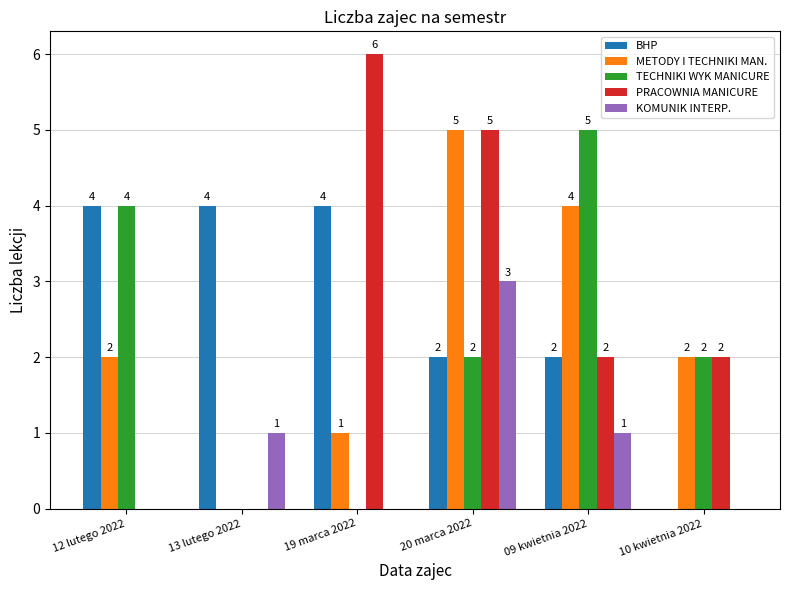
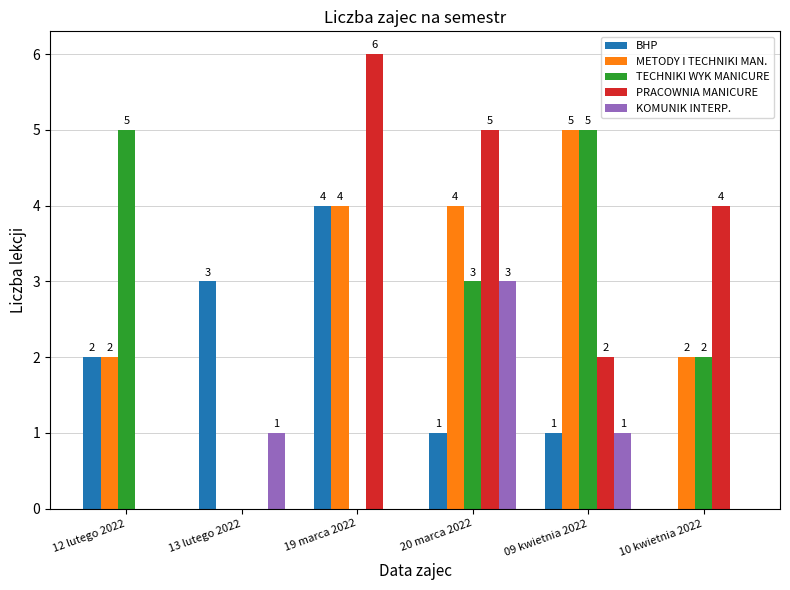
  {
    "BHP": {
-     "12 lutego 2022": 4,
-     "13 lutego 2022": 4,
+     "12 lutego 2022": 2,
+     "13 lutego 2022": 3,
      "19 marca 2022": 4,
-     "20 marca 2022": 2,
-     "09 kwietnia 2022": 2
+     "20 marca 2022": 1,
+     "09 kwietnia 2022": 1
    },
    "METODY I TECHNIKI MAN.": {
      "12 lutego 2022": 2,
-     "19 marca 2022": 1,
-     "20 marca 2022": 5,
-     "09 kwietnia 2022": 4,
+     "19 marca 2022": 4,
+     "20 marca 2022": 4,
+     "09 kwietnia 2022": 5,
      "10 kwietnia 2022": 2
    },
    "TECHNIKI WYK MANICURE": {
-     "12 lutego 2022": 4,
-     "20 marca 2022": 2,
+     "12 lutego 2022": 5,
+     "20 marca 2022": 3,
      "09 kwietnia 2022": 5,
      "10 kwietnia 2022": 2
    },
    "PRACOWNIA MANICURE": {
      "19 marca 2022": 6,
      "20 marca 2022": 5,
      "09 kwietnia 2022": 2,
-     "10 kwietnia 2022": 2
+     "10 kwietnia 2022": 4
    },
    "KOMUNIK INTERP.": {
      "13 lutego 2022": 1,
      "20 marca 2022": 3,
      "09 kwietnia 2022": 1
    }
  }
